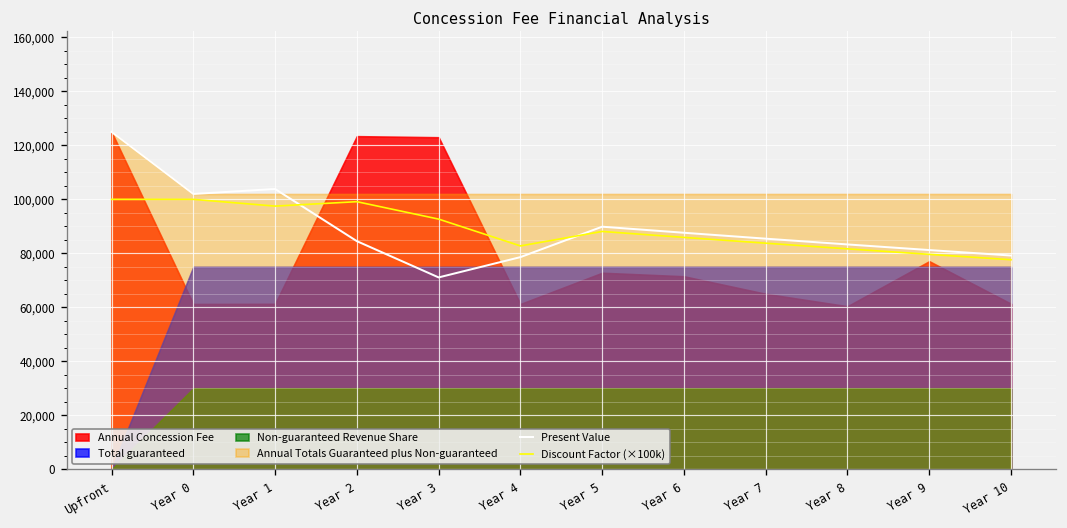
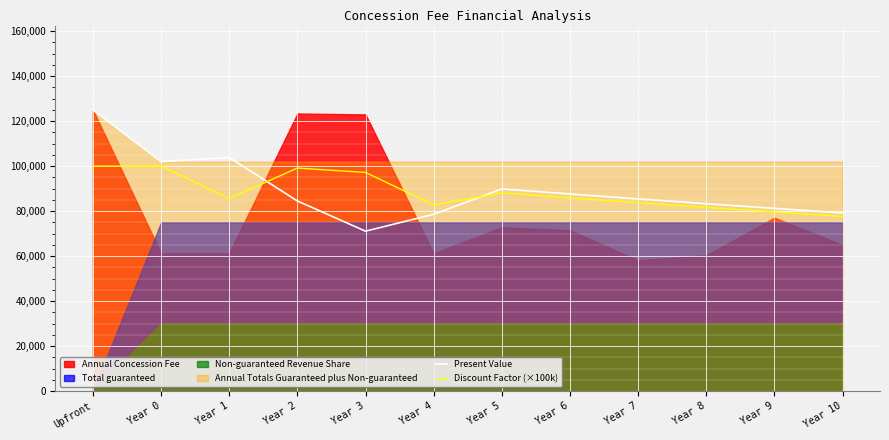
  {
    "Annual Concession Fee": {
      "Year 0": "61,000",
      "Year 1": "61,000",
      "Year 2": "123,000",
      "Year 3": "123,000",
      "Year 4": "61,000",
      "Year 5": "73,000",
      "Year 6": "71,000",
-     "Year 7": "65,000",
+     "Year 7": "58,000",
      "Year 8": "60,000",
      "Year 9": "77,000",
-     "Year 10": "61,000"
+     "Year 10": "65,000"
    },
    "Present Value": {
      "Year 1": "104,000",
      "Year 2": "85,000",
      "Year 3": "71,000",
      "Year 4": "79,000",
      "Year 5": "90,000",
      "Year 6": "88,000",
      "Year 7": "85,000",
      "Year 8": "83,000",
      "Year 9": "81,000",
      "Year 10": "79,000"
    },
    "Discount Factor (×100k)": {
      "Upfront": "100,000",
      "Year 0": "100,000",
-     "Year 1": "98,000",
+     "Year 1": "86,000",
      "Year 2": "99,000",
-     "Year 3": "93,000",
+     "Year 3": "97,000",
      "Year 4": "83,000",
      "Year 5": "88,000",
      "Year 6": "86,000",
      "Year 7": "84,000",
      "Year 8": "82,000",
      "Year 9": "80,000",
      "Year 10": "78,000"
    },
    "Total guaranteed": {
      "Year 0": "75,000",
      "Year 1": "75,000",
      "Year 2": "75,000",
      "Year 3": "75,000",
      "Year 4": "75,000",
      "Year 5": "75,000",
      "Year 6": "75,000",
      "Year 7": "75,000",
      "Year 8": "75,000",
      "Year 9": "75,000",
      "Year 10": "75,000"
    },
    "Non-guaranteed Revenue Share": {
      "Year 0": "30,000",
      "Year 1": "30,000",
      "Year 2": "30,000",
      "Year 3": "30,000",
      "Year 4": "30,000",
      "Year 5": "30,000",
      "Year 6": "30,000",
      "Year 7": "30,000",
      "Year 8": "30,000",
      "Year 9": "30,000",
      "Year 10": "30,000"
    },
    "Annual Totals Guaranteed plus Non-guaranteed": {
      "Year 1": "102,000",
      "Year 2": "102,000",
      "Year 3": "102,000",
      "Year 4": "102,000",
      "Year 5": "102,000",
      "Year 6": "102,000",
      "Year 7": "102,000",
      "Year 8": "102,000",
      "Year 9": "102,000",
      "Year 10": "102,000"
    }
  }
